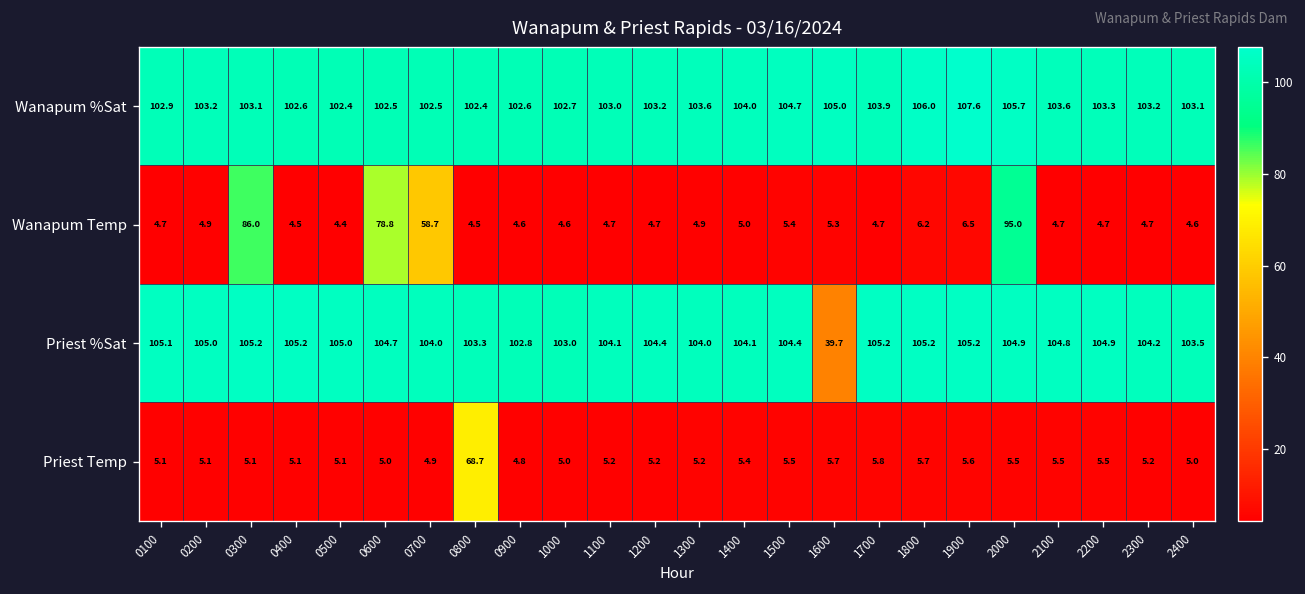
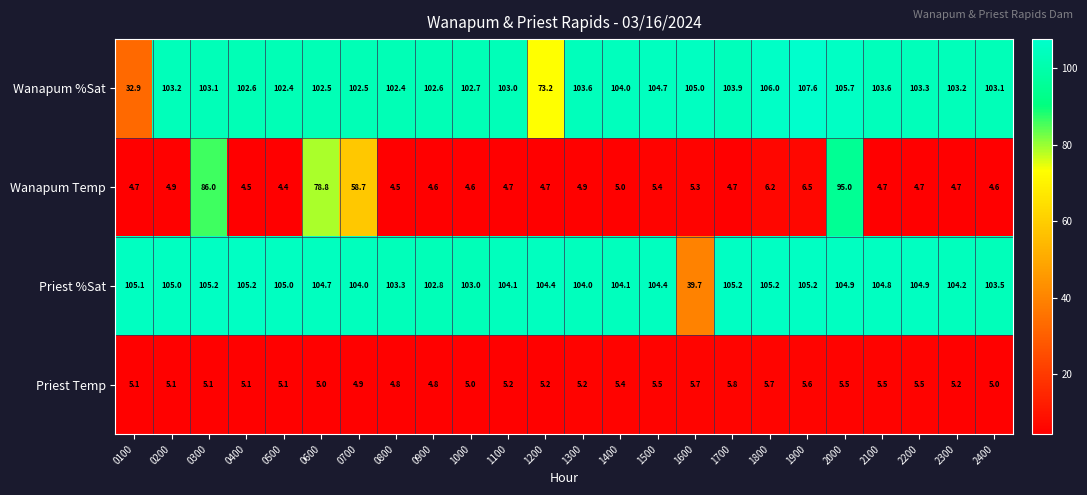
  {
    "Wanapum %Sat": {
-     "0100": 102.9,
+     "0100": 32.9,
      "0200": 103.2,
      "0300": 103.1,
      "0400": 102.6,
      "0500": 102.4,
      "0600": 102.5,
      "0700": 102.5,
      "0800": 102.4,
      "0900": 102.6,
      "1000": 102.7,
      "1100": 103.0,
-     "1200": 103.2,
+     "1200": 73.2,
      "1300": 103.6,
      "1400": 104.0,
      "1500": 104.7,
      "1600": 105.0,
      "1700": 103.9,
      "1800": 106.0,
      "1900": 107.6,
      "2000": 105.7,
      "2100": 103.6,
      "2200": 103.3,
      "2300": 103.2,
      "2400": 103.1
    },
    "Wanapum Temp": {
      "0100": 4.7,
      "0200": 4.9,
      "0300": 86.0,
      "0400": 4.5,
      "0500": 4.4,
      "0600": 78.8,
      "0700": 58.7,
      "0800": 4.5,
      "0900": 4.6,
      "1000": 4.6,
      "1100": 4.7,
      "1200": 4.7,
      "1300": 4.9,
      "1400": 5.0,
      "1500": 5.4,
      "1600": 5.3,
      "1700": 4.7,
      "1800": 6.2,
      "1900": 6.5,
      "2000": 95.0,
      "2100": 4.7,
      "2200": 4.7,
      "2300": 4.7,
      "2400": 4.6
    },
    "Priest %Sat": {
      "0100": 105.1,
      "0200": 105.0,
      "0300": 105.2,
      "0400": 105.2,
      "0500": 105.0,
      "0600": 104.7,
      "0700": 104.0,
      "0800": 103.3,
      "0900": 102.8,
      "1000": 103.0,
      "1100": 104.1,
      "1200": 104.4,
      "1300": 104.0,
      "1400": 104.1,
      "1500": 104.4,
      "1600": 39.7,
      "1700": 105.2,
      "1800": 105.2,
      "1900": 105.2,
      "2000": 104.9,
      "2100": 104.8,
      "2200": 104.9,
      "2300": 104.2,
      "2400": 103.5
    },
    "Priest Temp": {
      "0100": 5.1,
      "0200": 5.1,
      "0300": 5.1,
      "0400": 5.1,
      "0500": 5.1,
      "0600": 5.0,
      "0700": 4.9,
-     "0800": 68.7,
+     "0800": 4.8,
      "0900": 4.8,
      "1000": 5.0,
      "1100": 5.2,
      "1200": 5.2,
      "1300": 5.2,
      "1400": 5.4,
      "1500": 5.5,
      "1600": 5.7,
      "1700": 5.8,
      "1800": 5.7,
      "1900": 5.6,
      "2000": 5.5,
      "2100": 5.5,
      "2200": 5.5,
      "2300": 5.2,
      "2400": 5.0
    }
  }
